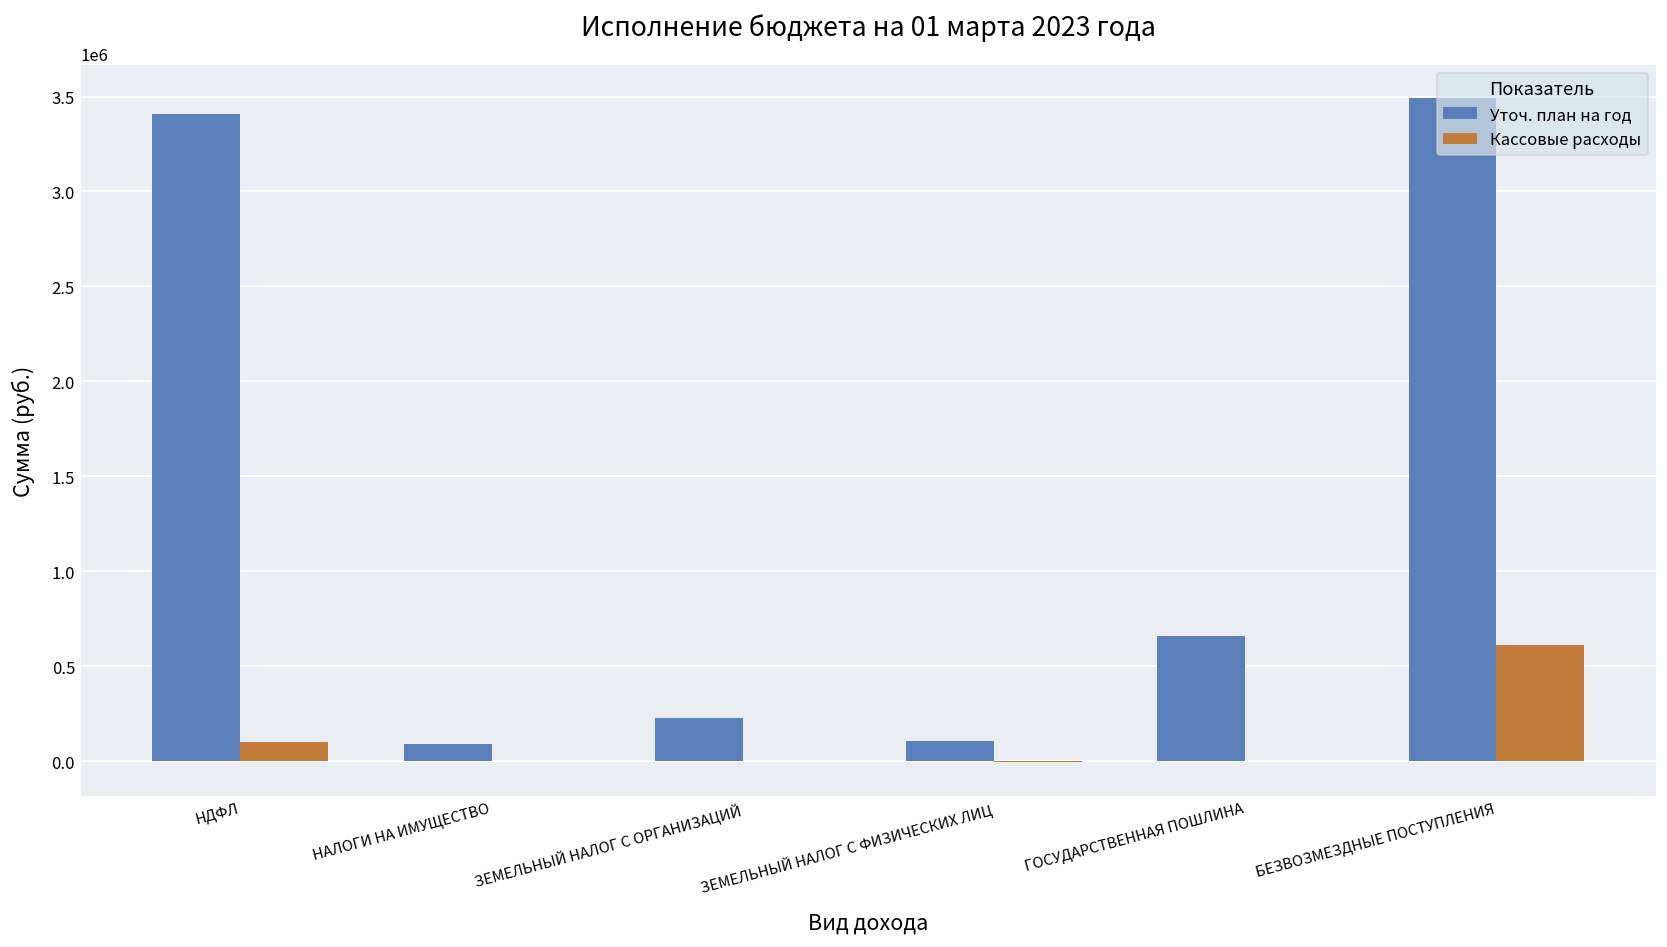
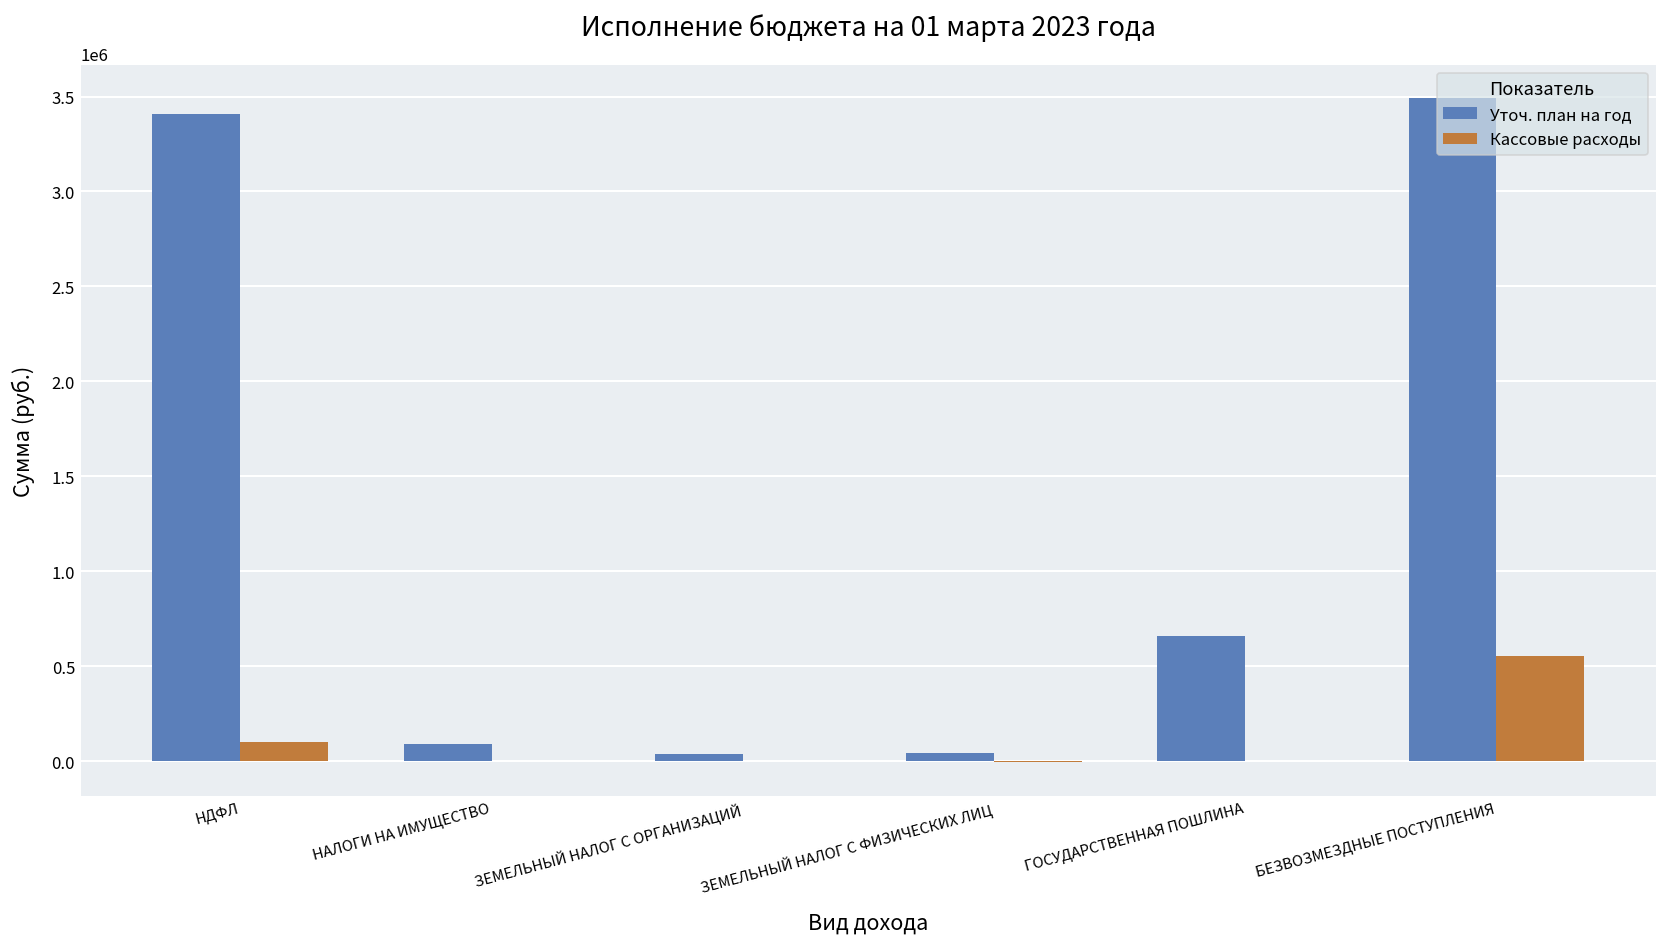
  {
    "Уточ. план на год": {
      "НДФЛ": 3410000,
      "НАЛОГИ НА ИМУЩЕСТВО": 90000,
-     "ЗЕМЕЛЬНЫЙ НАЛОГ С ОРГАНИЗАЦИЙ": 230000,
-     "ЗЕМЕЛЬНЫЙ НАЛОГ С ФИЗИЧЕСКИХ ЛИЦ": 100000,
+     "ЗЕМЕЛЬНЫЙ НАЛОГ С ОРГАНИЗАЦИЙ": 40000,
+     "ЗЕМЕЛЬНЫЙ НАЛОГ С ФИЗИЧЕСКИХ ЛИЦ": 40000,
      "ГОСУДАРСТВЕННАЯ ПОШЛИНА": 660000
    },
    "Кассовые расходы": {
      "НДФЛ": 100000,
      "ЗЕМЕЛЬНЫЙ НАЛОГ С ОРГАНИЗАЦИЙ": 0,
      "ГОСУДАРСТВЕННАЯ ПОШЛИНА": 0,
-     "БЕЗВОЗМЕЗДНЫЕ ПОСТУПЛЕНИЯ": 610000
+     "БЕЗВОЗМЕЗДНЫЕ ПОСТУПЛЕНИЯ": 550000
    }
  }
